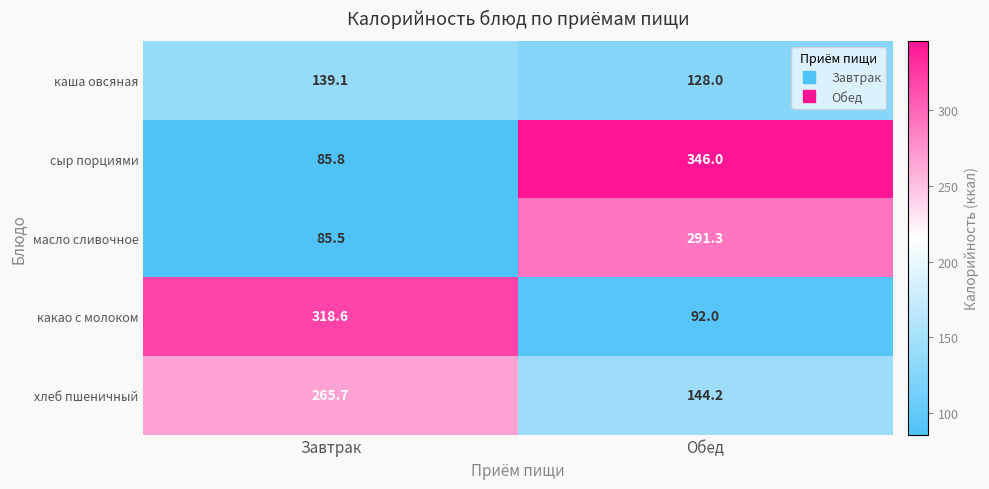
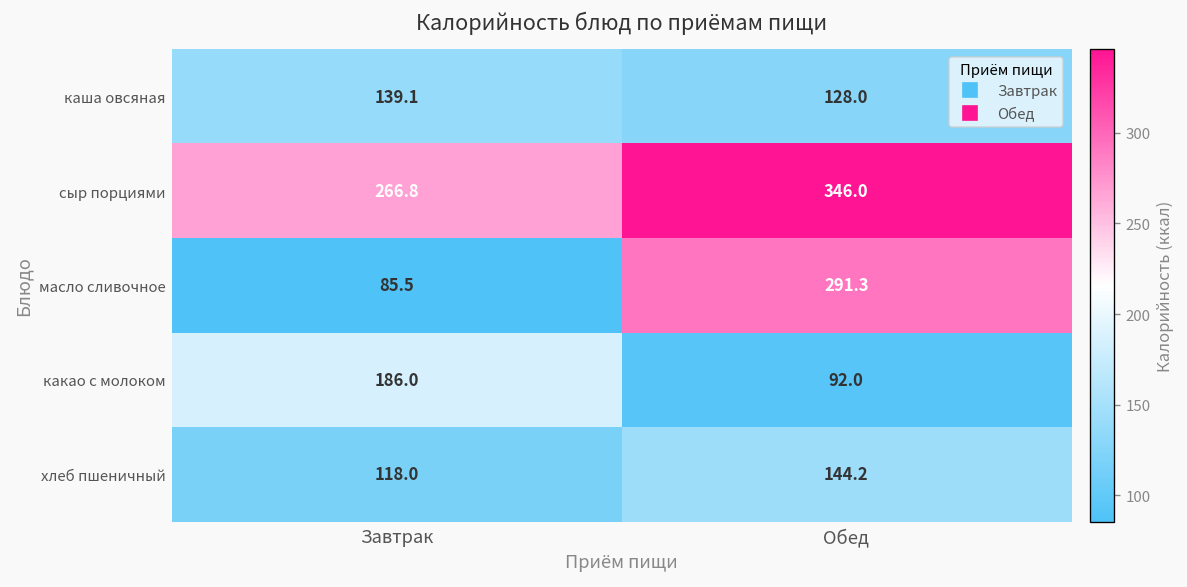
  {
    "каша овсяная": {
      "Завтрак": 139.1,
      "Обед": 128.0
    },
    "сыр порциями": {
-     "Завтрак": 85.8,
+     "Завтрак": 266.8,
      "Обед": 346.0
    },
    "масло сливочное": {
      "Завтрак": 85.5,
      "Обед": 291.3
    },
    "какао с молоком": {
-     "Завтрак": 318.6,
+     "Завтрак": 186.0,
      "Обед": 92.0
    },
    "хлеб пшеничный": {
-     "Завтрак": 265.7,
+     "Завтрак": 118.0,
      "Обед": 144.2
    }
  }
